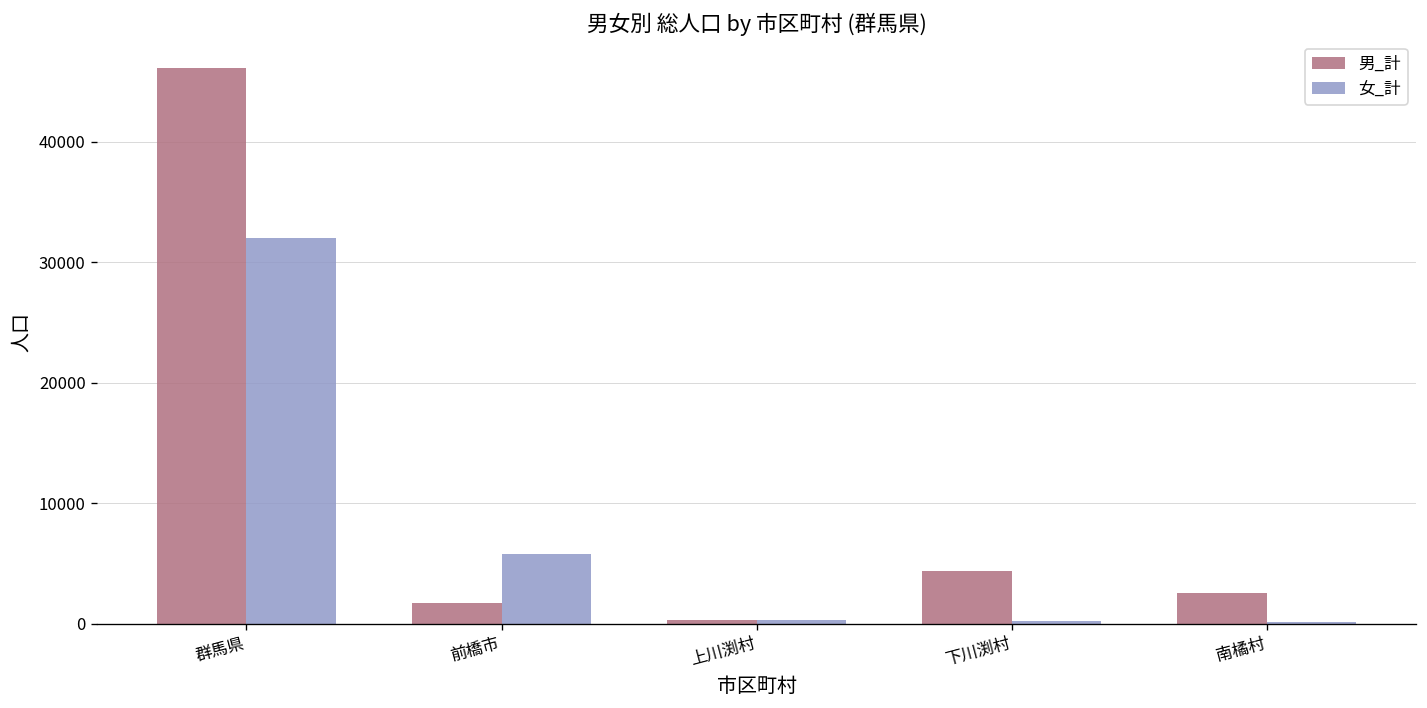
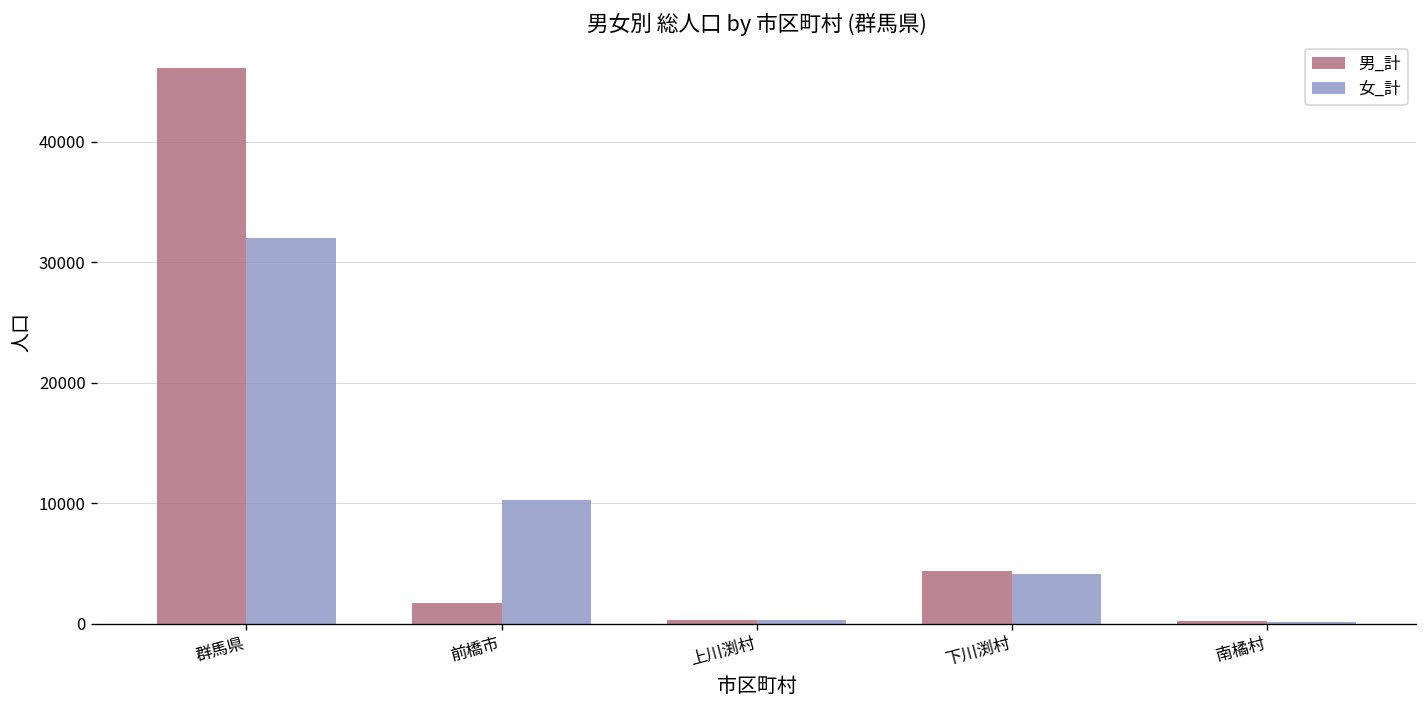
  {
    "男_計": {
      "群馬県": 46100,
      "前橋市": 1800,
      "上川渕村": 300,
      "下川渕村": 4400,
-     "南橘村": 2600
+     "南橘村": 200
    },
    "女_計": {
      "群馬県": 32000,
-     "前橋市": 5800,
+     "前橋市": 10300,
      "上川渕村": 300,
-     "下川渕村": 200
+     "下川渕村": 4100
    }
  }
